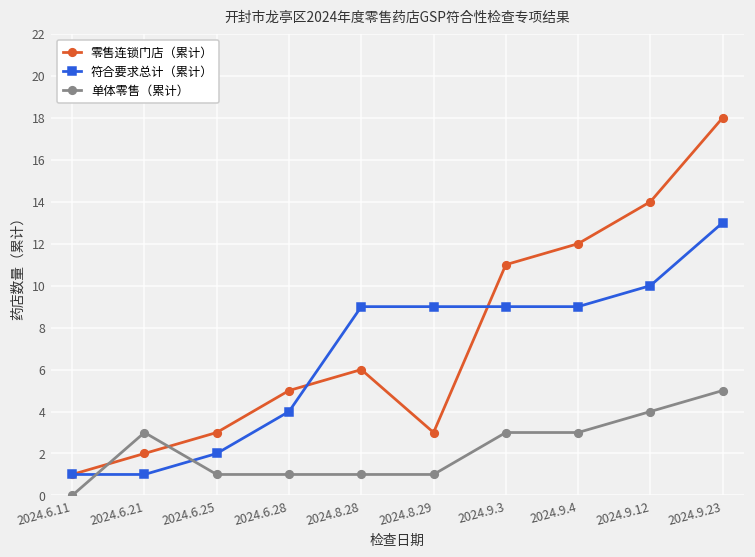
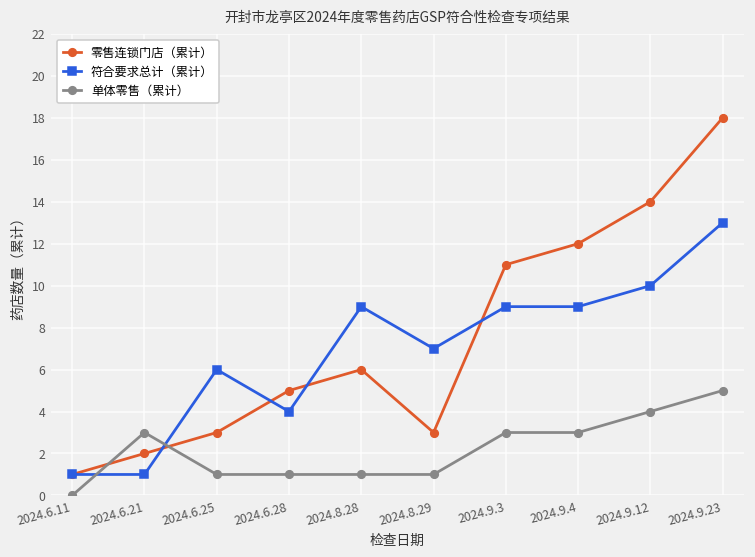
  {
    "零售连锁门店（累计）": {
      "2024.6.21": 2,
      "2024.6.25": 3,
      "2024.6.28": 5,
      "2024.8.28": 6,
      "2024.8.29": 3,
      "2024.9.3": 11,
      "2024.9.4": 12,
      "2024.9.12": 14,
      "2024.9.23": 18
    },
    "符合要求总计（累计）": {
      "2024.6.21": 1,
-     "2024.6.25": 2,
+     "2024.6.25": 6,
      "2024.6.28": 4,
      "2024.8.28": 9,
-     "2024.8.29": 9,
+     "2024.8.29": 7,
      "2024.9.3": 9,
      "2024.9.4": 9,
      "2024.9.12": 10,
      "2024.9.23": 13
    },
    "单体零售（累计）": {
      "2024.6.11": 0,
      "2024.6.21": 3,
      "2024.6.25": 1,
      "2024.6.28": 1,
      "2024.8.28": 1,
      "2024.8.29": 1,
      "2024.9.3": 3,
      "2024.9.4": 3,
      "2024.9.12": 4,
      "2024.9.23": 5
    }
  }
